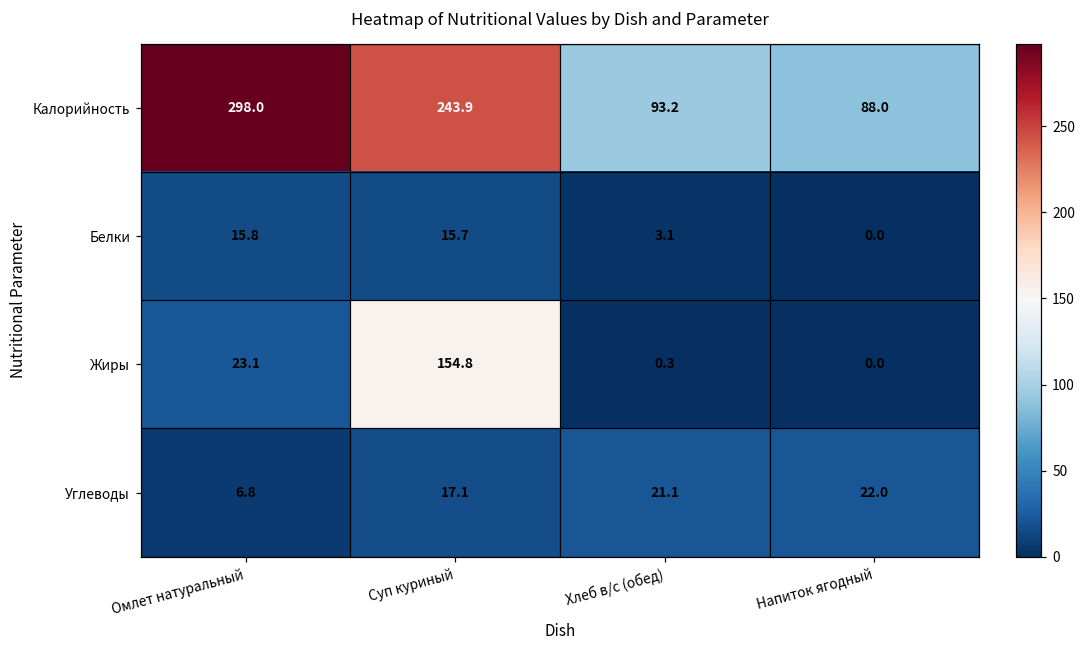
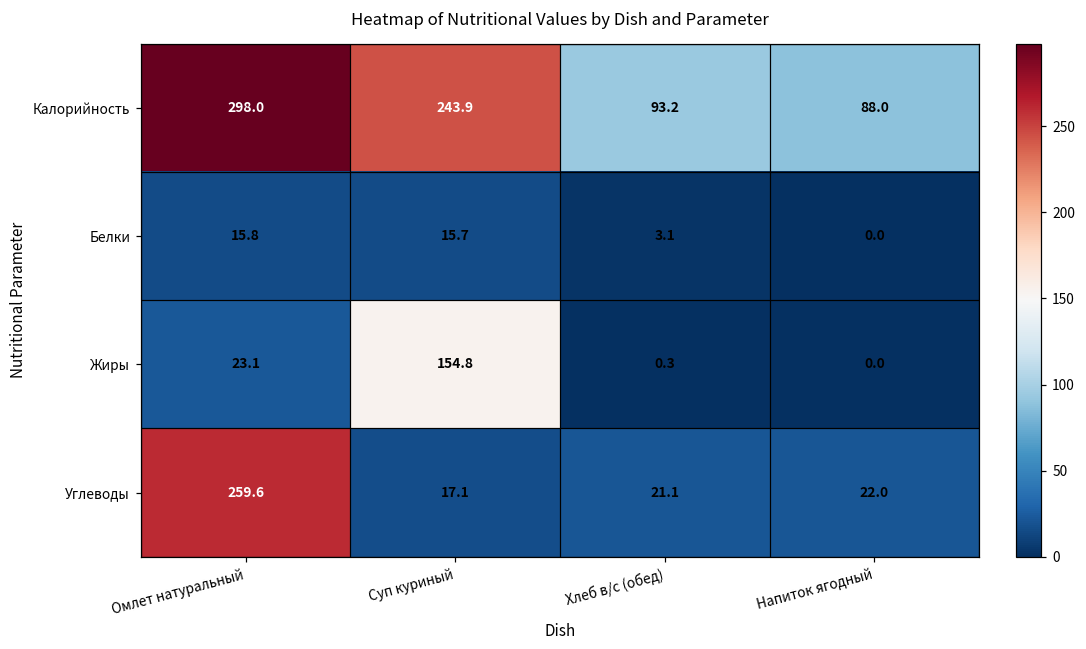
  {
    "Калорийность": {
      "Омлет натуральный": 298.0,
      "Суп куриный": 243.9,
      "Хлеб в/с (обед)": 93.2,
      "Напиток ягодный": 88.0
    },
    "Белки": {
      "Омлет натуральный": 15.8,
      "Суп куриный": 15.7,
      "Хлеб в/с (обед)": 3.1,
      "Напиток ягодный": 0.0
    },
    "Жиры": {
      "Омлет натуральный": 23.1,
      "Суп куриный": 154.8,
      "Хлеб в/с (обед)": 0.3,
      "Напиток ягодный": 0.0
    },
    "Углеводы": {
-     "Омлет натуральный": 6.8,
+     "Омлет натуральный": 259.6,
      "Суп куриный": 17.1,
      "Хлеб в/с (обед)": 21.1,
      "Напиток ягодный": 22.0
    }
  }
